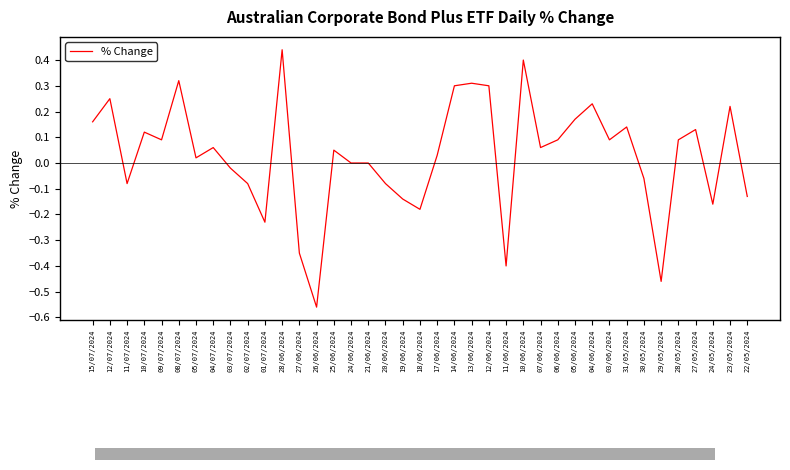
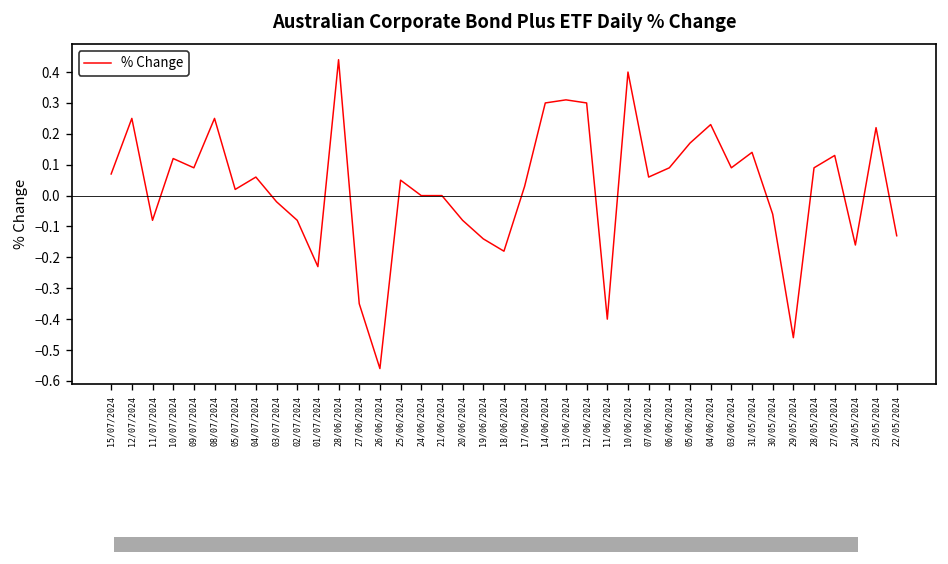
  {
-   "15/07/2024": 0.16,
+   "15/07/2024": 0.07,
    "12/07/2024": 0.25,
    "11/07/2024": -0.08,
    "10/07/2024": 0.12,
    "09/07/2024": 0.09,
-   "08/07/2024": 0.32,
+   "08/07/2024": 0.25,
    "05/07/2024": 0.02,
    "04/07/2024": 0.06,
    "03/07/2024": -0.02,
    "02/07/2024": -0.08,
    "01/07/2024": -0.23,
    "28/06/2024": 0.44,
    "27/06/2024": -0.35,
    "26/06/2024": -0.56,
    "25/06/2024": 0.05,
    "24/06/2024": 0.00,
    "21/06/2024": 0.00,
    "20/06/2024": -0.08,
    "19/06/2024": -0.14,
    "18/06/2024": -0.18,
    "17/06/2024": 0.03,
    "14/06/2024": 0.30,
    "13/06/2024": 0.31,
    "12/06/2024": 0.30,
    "11/06/2024": -0.40,
    "10/06/2024": 0.40,
    "07/06/2024": 0.06,
    "06/06/2024": 0.09,
    "05/06/2024": 0.17,
    "04/06/2024": 0.23,
    "03/06/2024": 0.09,
    "31/05/2024": 0.14,
    "30/05/2024": -0.06,
    "29/05/2024": -0.46,
    "28/05/2024": 0.09,
    "27/05/2024": 0.13,
    "24/05/2024": -0.16,
    "23/05/2024": 0.22,
    "22/05/2024": -0.13
  }
